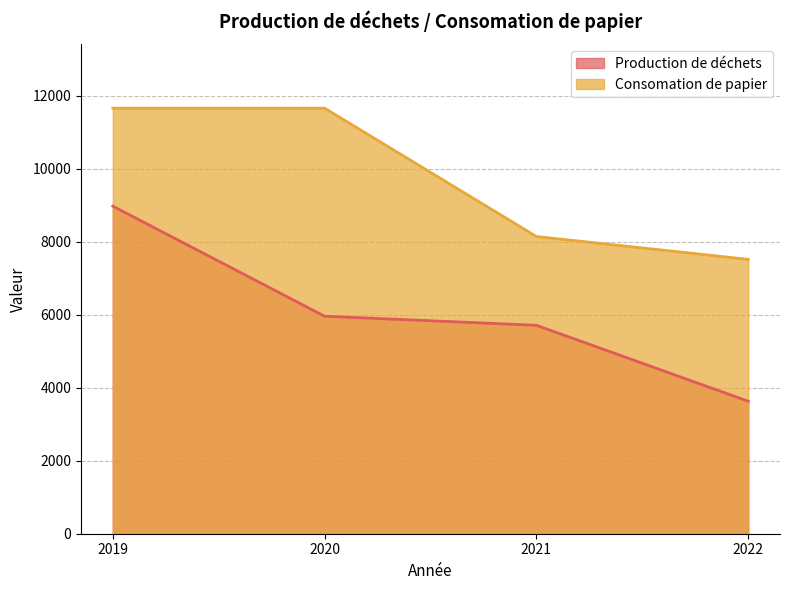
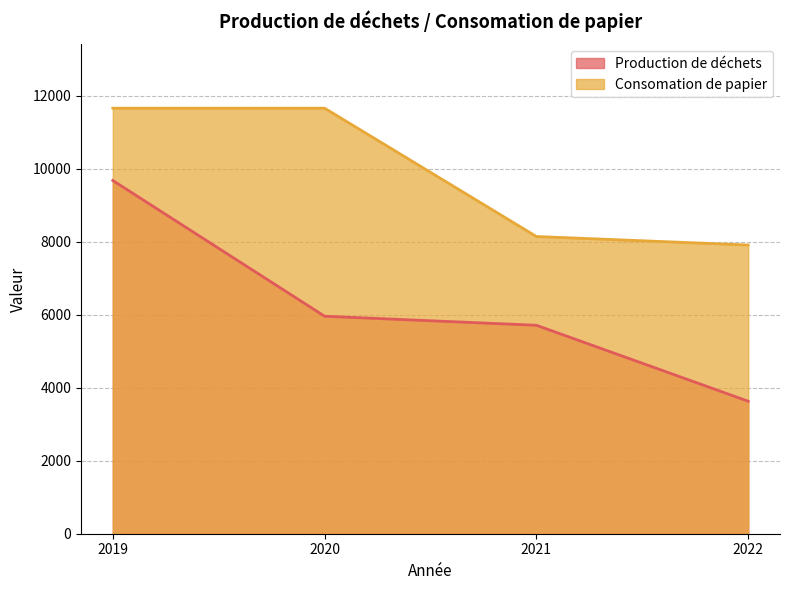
  {
    "Production de déchets": {
-     "2019": 9000,
+     "2019": 9700,
      "2020": 6000,
      "2021": 5700,
      "2022": 3600
    },
    "Consomation de papier": {
      "2019": 11700,
      "2020": 11700,
      "2021": 8100,
-     "2022": 7500
+     "2022": 7900
    }
  }
